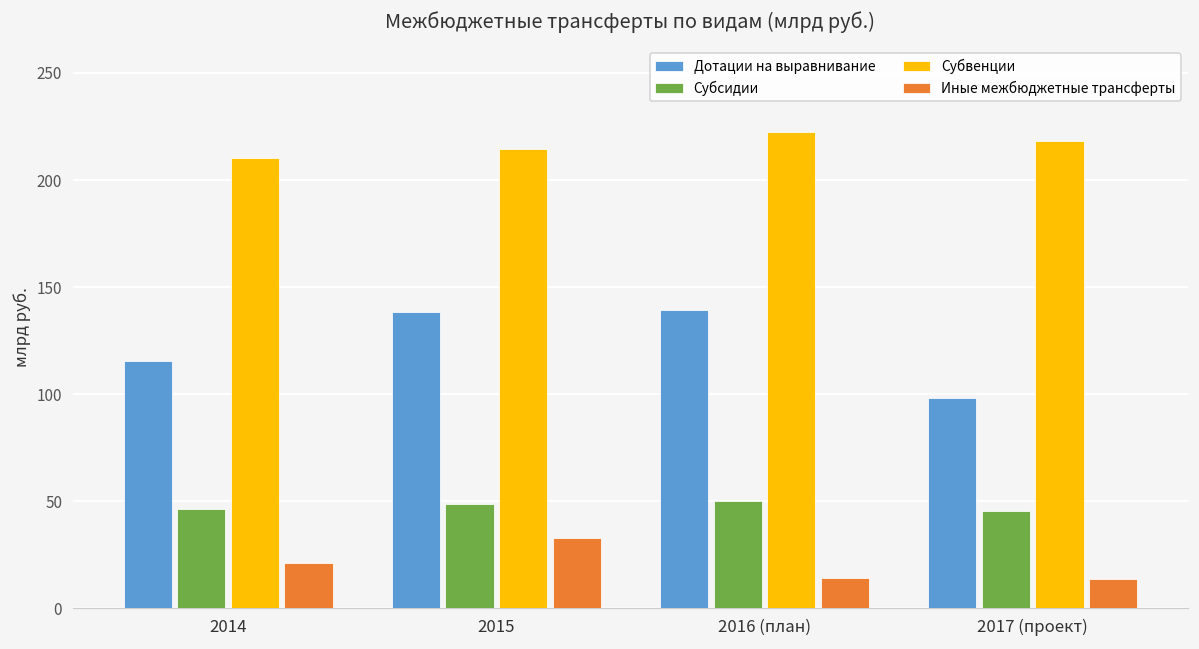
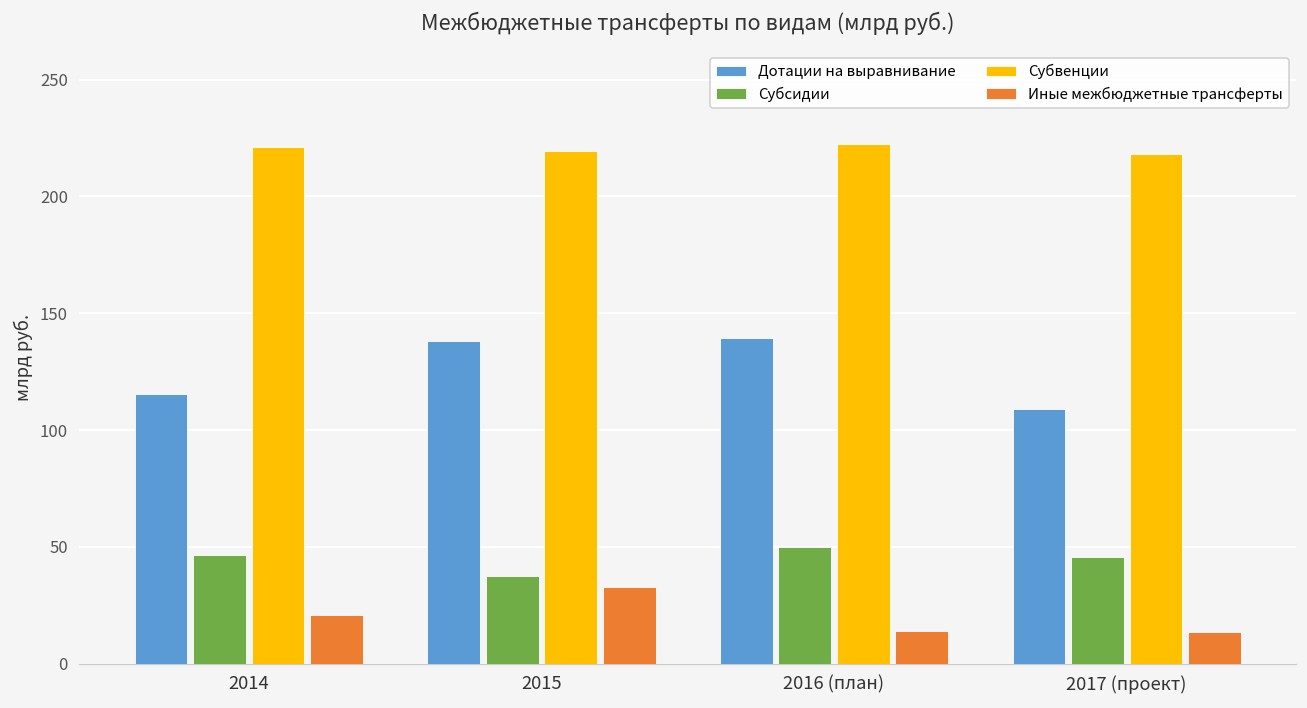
  {
    "Дотации на выравнивание": {
      "2014": 116,
      "2015": 138,
      "2016 (план)": 139,
-     "2017 (проект)": 98
+     "2017 (проект)": 109
    },
    "Субсидии": {
      "2014": 46,
-     "2015": 49,
+     "2015": 38,
      "2016 (план)": 50,
      "2017 (проект)": 46
    },
    "Субвенции": {
-     "2014": 210,
-     "2015": 214,
+     "2014": 221,
+     "2015": 219,
      "2016 (план)": 222,
      "2017 (проект)": 218
    },
    "Иные межбюджетные трансферты": {
      "2014": 21,
      "2015": 33,
      "2016 (план)": 14,
      "2017 (проект)": 14
    }
  }
